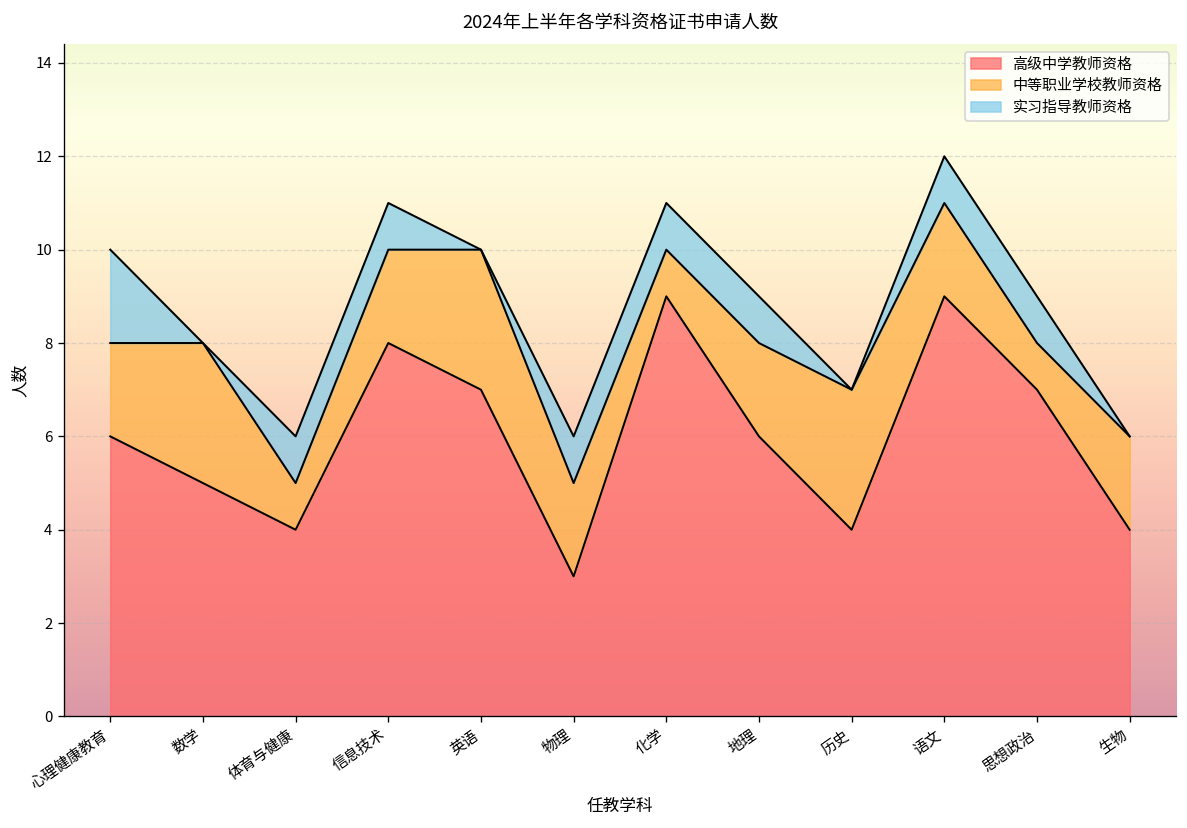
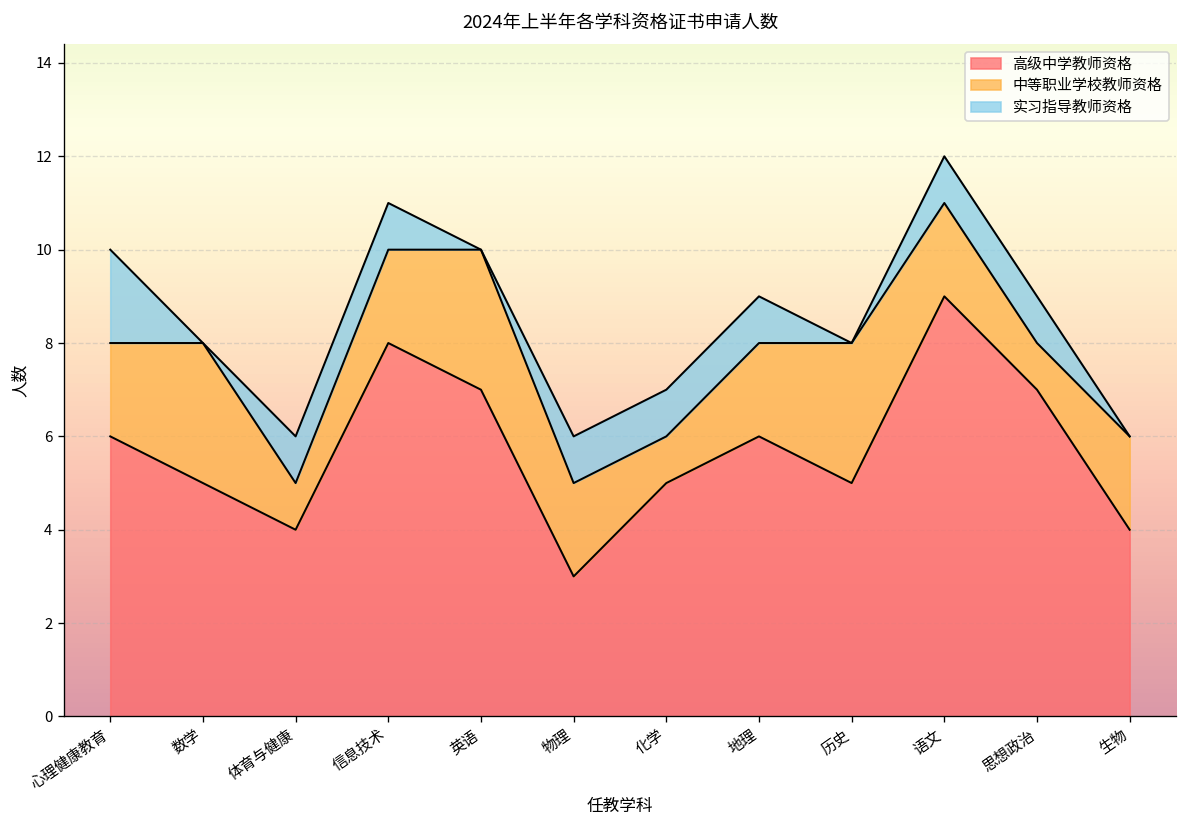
  {
    "高级中学教师资格": {
      "心理健康教育": 6,
      "数学": 5,
      "体育与健康": 4,
      "信息技术": 8,
      "英语": 7,
      "物理": 3,
-     "化学": 9,
+     "化学": 5,
      "地理": 6,
-     "历史": 4,
+     "历史": 5,
      "语文": 9,
      "思想政治": 7,
      "生物": 4
    },
    "中等职业学校教师资格": {
      "心理健康教育": 2,
      "体育与健康": 1,
      "信息技术": 2,
      "物理": 2,
      "化学": 1,
      "地理": 2,
      "语文": 2,
      "思想政治": 1
    },
    "实习指导教师资格": {
      "心理健康教育": 2,
      "体育与健康": 1,
      "信息技术": 1,
      "物理": 1,
      "化学": 1,
      "地理": 1,
      "语文": 1,
      "思想政治": 1
    }
  }
